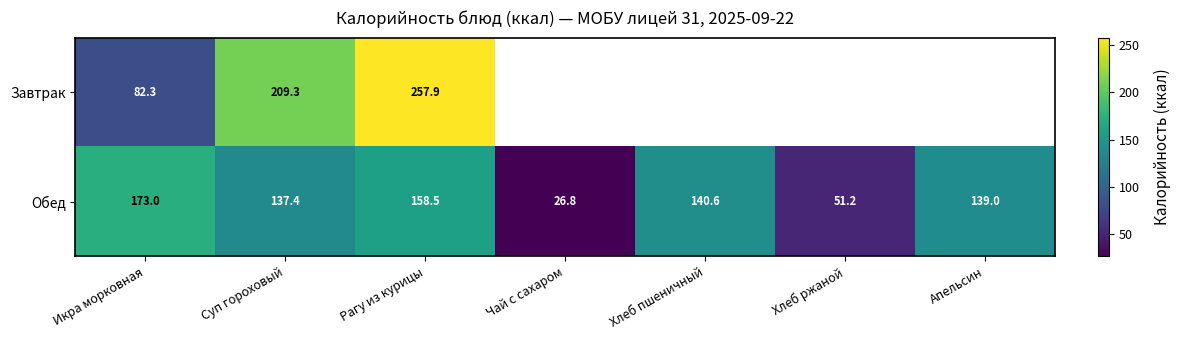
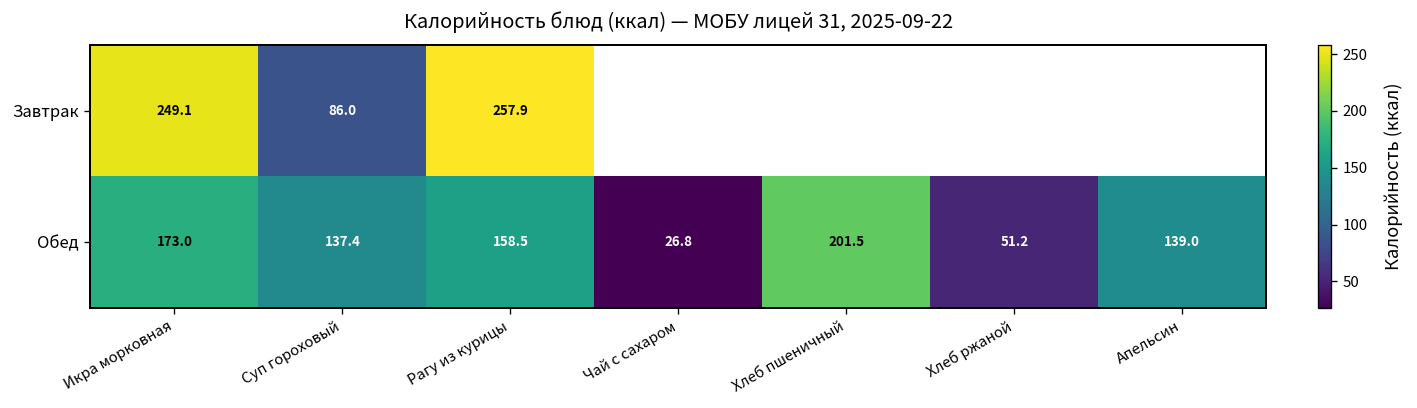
  {
    "Завтрак": {
-     "Икра морковная": 82.3,
-     "Суп гороховый": 209.3,
+     "Икра морковная": 249.1,
+     "Суп гороховый": 86.0,
      "Рагу из курицы": 257.9
    },
    "Обед": {
      "Икра морковная": 173.0,
      "Суп гороховый": 137.4,
      "Рагу из курицы": 158.5,
      "Чай с сахаром": 26.8,
-     "Хлеб пшеничный": 140.6,
+     "Хлеб пшеничный": 201.5,
      "Хлеб ржаной": 51.2,
      "Апельсин": 139.0
    }
  }
